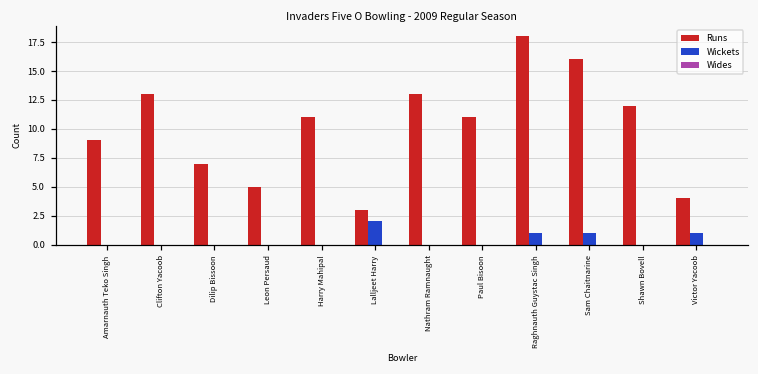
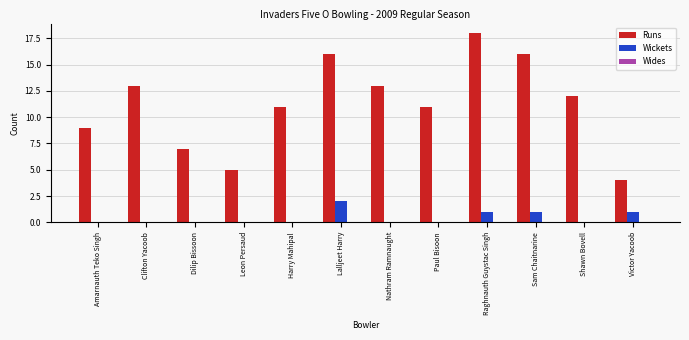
  {
    "Runs": {
      "Amarnauth Teko Singh": 9,
      "Clifton Yacoob": 13,
      "Dilip Bissoon": 7,
      "Leon Persaud": 5,
      "Harry Mahipal": 11,
-     "Lalljeet Harry": 3,
+     "Lalljeet Harry": 16,
      "Nathram Ramnaught": 13,
      "Paul Bisoon": 11,
      "Raghnauth Guystac Singh": 18,
      "Sam Chaitnarine": 16,
      "Shawn Bovell": 12,
      "Victor Yacoob": 4
    },
    "Wickets": {
      "Amarnauth Teko Singh": 0,
      "Clifton Yacoob": 0,
      "Dilip Bissoon": 0,
      "Leon Persaud": 0,
      "Harry Mahipal": 0,
      "Lalljeet Harry": 2,
      "Nathram Ramnaught": 0,
      "Paul Bisoon": 0,
      "Raghnauth Guystac Singh": 1,
      "Sam Chaitnarine": 1,
      "Shawn Bovell": 0,
      "Victor Yacoob": 1
    },
    "Wides": {
      "Amarnauth Teko Singh": 0,
      "Clifton Yacoob": 0,
      "Dilip Bissoon": 0,
      "Leon Persaud": 0,
      "Harry Mahipal": 0,
      "Lalljeet Harry": 0,
      "Nathram Ramnaught": 0,
      "Paul Bisoon": 0,
      "Raghnauth Guystac Singh": 0,
      "Sam Chaitnarine": 0,
      "Shawn Bovell": 0,
      "Victor Yacoob": 0
    }
  }
